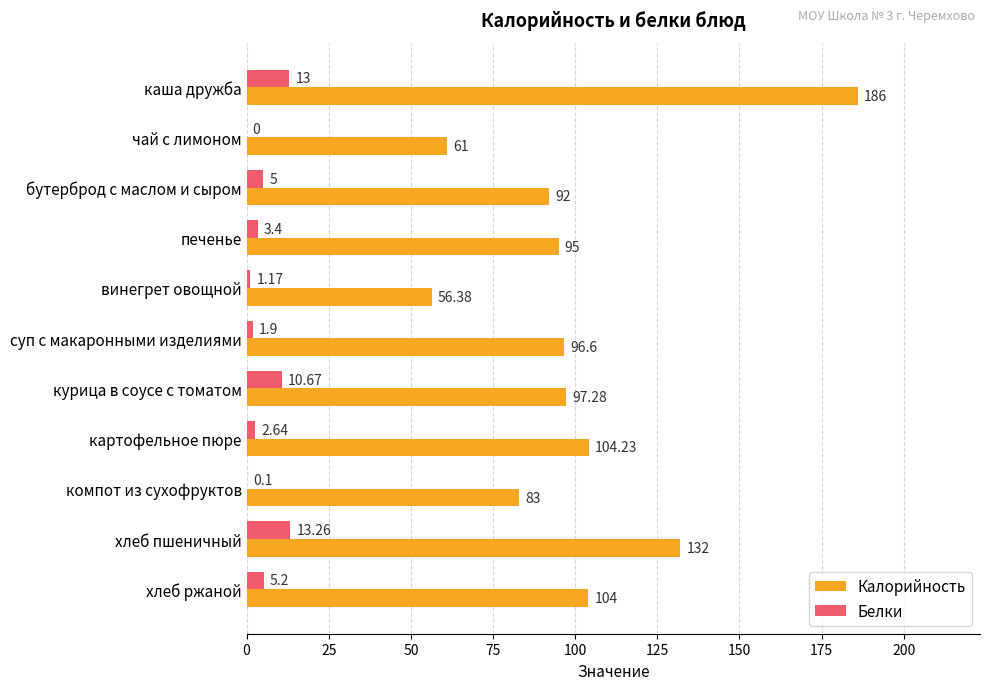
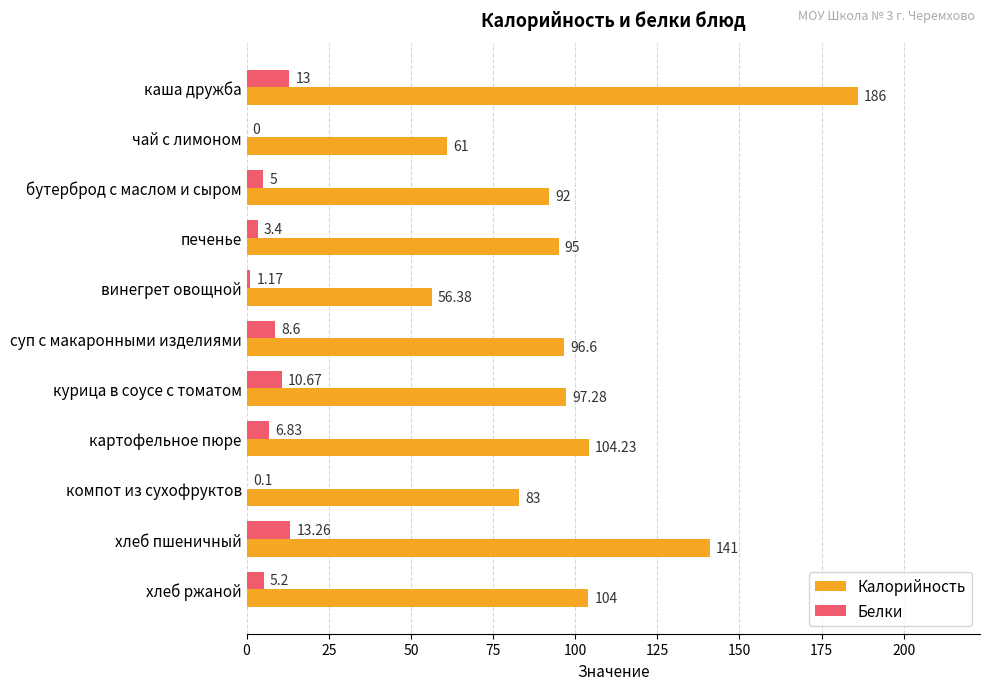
  {
    "Калорийность": {
      "каша дружба": 186,
      "чай с лимоном": 61,
      "бутерброд с маслом и сыром": 92,
      "печенье": 95,
      "винегрет овощной": 56.38,
      "суп с макаронными изделиями": 96.6,
      "курица в соусе с томатом": 97.28,
      "картофельное пюре": 104.23,
      "компот из сухофруктов": 83,
-     "хлеб пшеничный": 132,
+     "хлеб пшеничный": 141,
      "хлеб ржаной": 104
    },
    "Белки": {
      "каша дружба": 13,
      "чай с лимоном": 0,
      "бутерброд с маслом и сыром": 5,
      "печенье": 3.4,
      "винегрет овощной": 1.17,
-     "суп с макаронными изделиями": 1.9,
+     "суп с макаронными изделиями": 8.6,
      "курица в соусе с томатом": 10.67,
-     "картофельное пюре": 2.64,
+     "картофельное пюре": 6.83,
      "компот из сухофруктов": 0.1,
      "хлеб пшеничный": 13.26,
      "хлеб ржаной": 5.2
    }
  }
